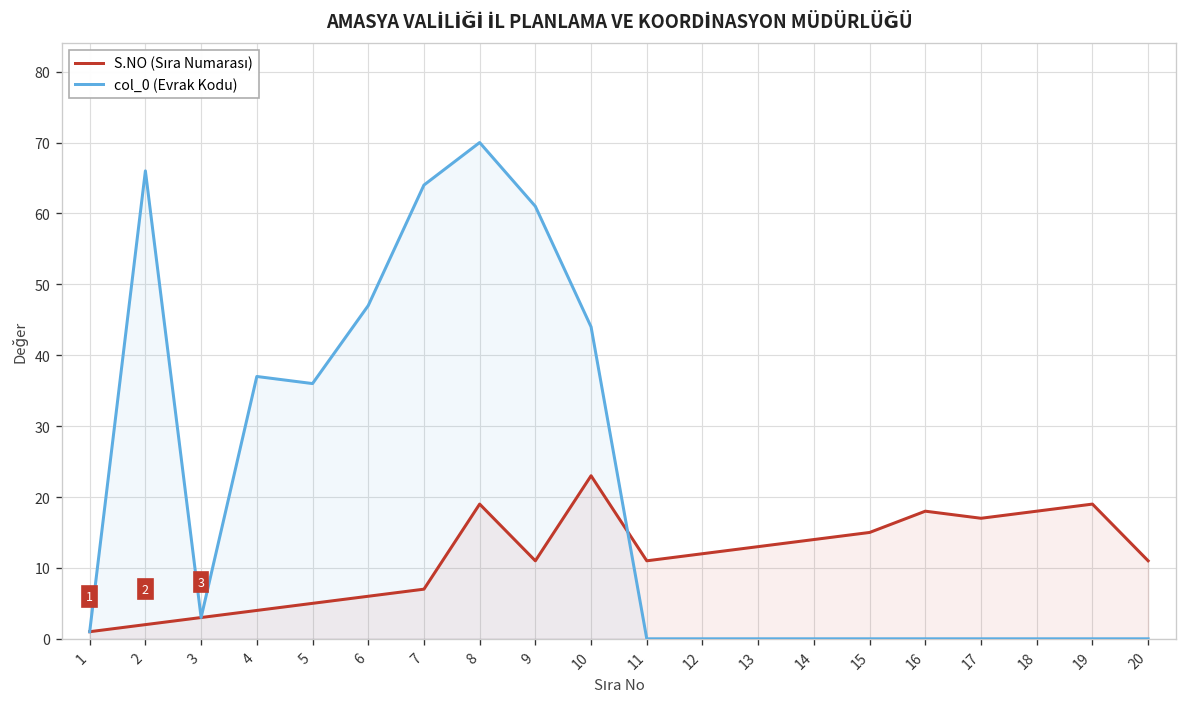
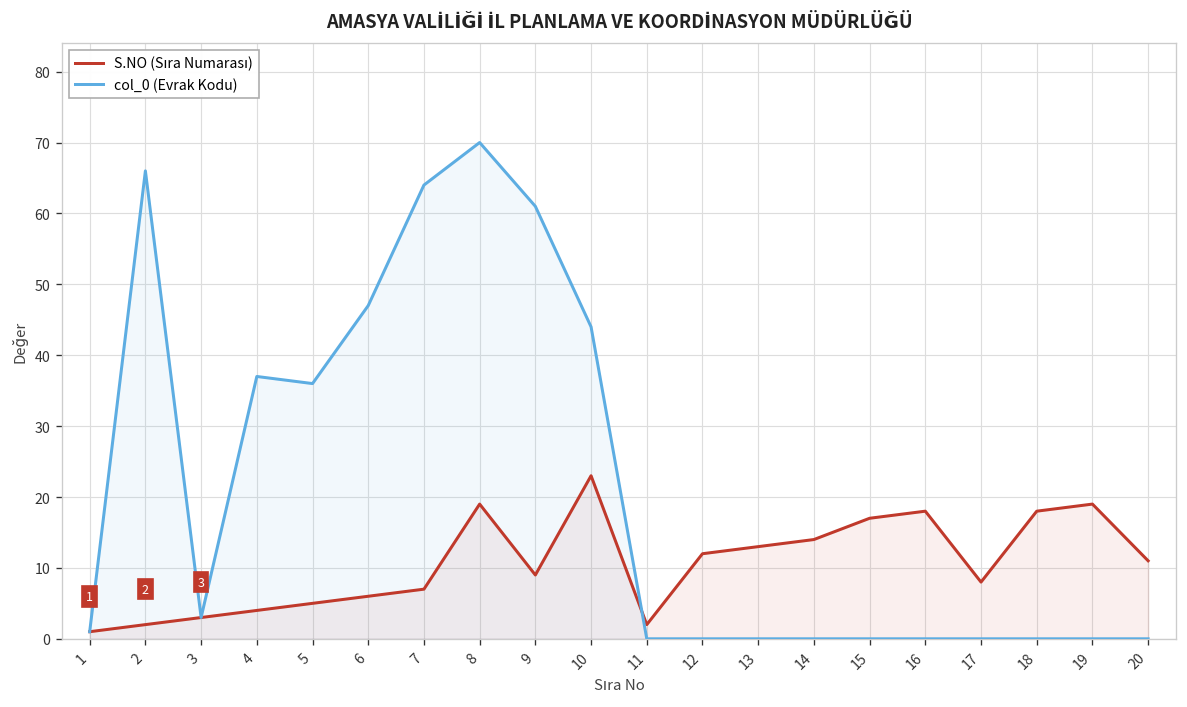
  {
    "S.NO (Sıra Numarası)": {
      "4": 4,
      "5": 5,
      "6": 6,
      "7": 7,
      "8": 19,
-     "9": 11,
+     "9": 9,
      "10": 23,
-     "11": 11,
+     "11": 2,
      "12": 12,
      "13": 13,
      "14": 14,
-     "15": 15,
+     "15": 17,
      "16": 18,
-     "17": 17,
+     "17": 8,
      "18": 18,
      "19": 19,
      "20": 11
    },
    "col_0 (Evrak Kodu)": {
      "2": 66,
      "4": 37,
      "5": 36,
      "6": 47,
      "7": 64,
      "8": 70,
      "9": 61,
      "10": 44,
      "11": 0,
      "12": 0,
      "13": 0,
      "14": 0,
      "15": 0,
      "16": 0,
      "17": 0,
      "18": 0,
      "19": 0,
      "20": 0
    }
  }
